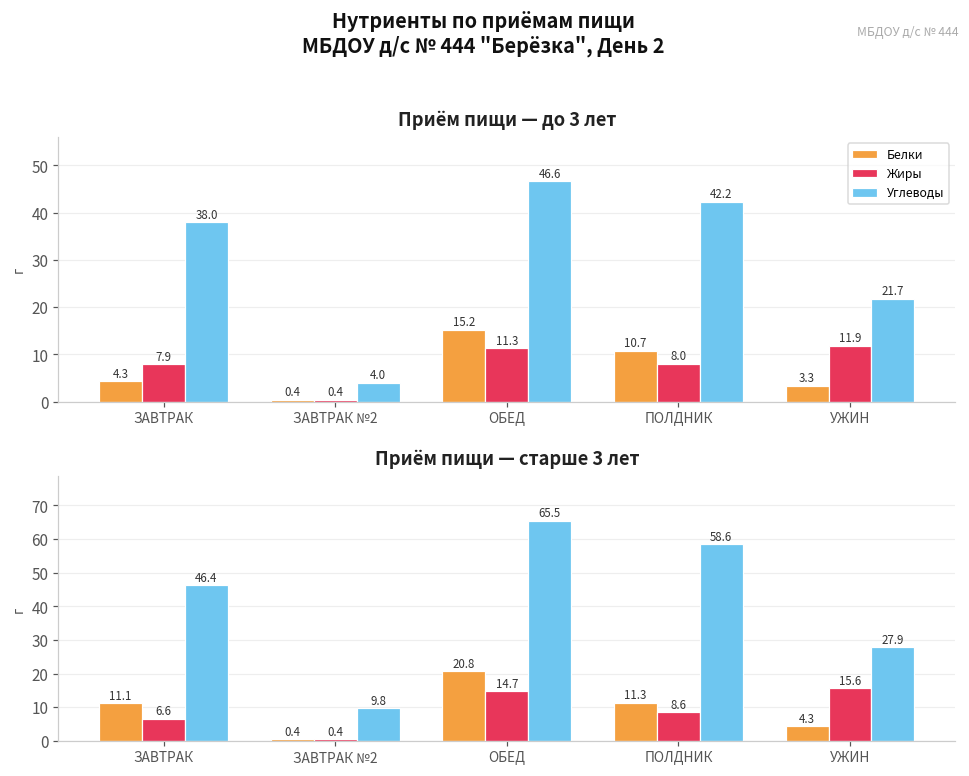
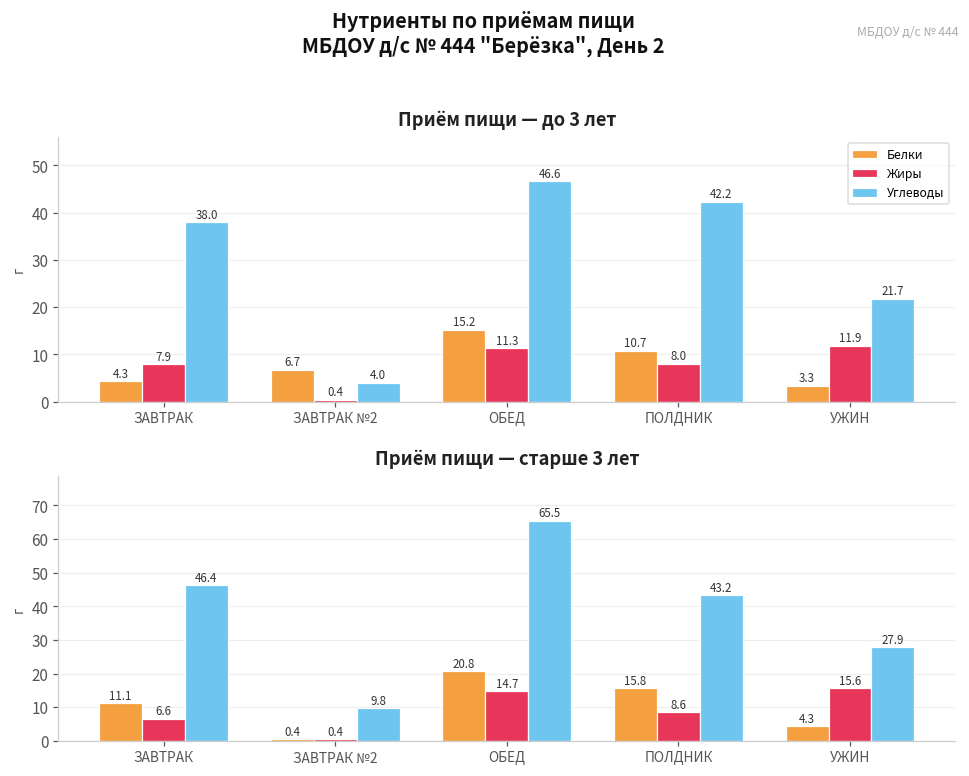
  {
    "Приём пищи — до 3 лет": {
      "Белки": {
        "ЗАВТРАК": 4.3,
-       "ЗАВТРАК №2": 0.4,
+       "ЗАВТРАК №2": 6.7,
        "ОБЕД": 15.2,
        "ПОЛДНИК": 10.7,
        "УЖИН": 3.3
      },
      "Жиры": {
        "ЗАВТРАК": 7.9,
        "ЗАВТРАК №2": 0.4,
        "ОБЕД": 11.3,
        "ПОЛДНИК": 8.0,
        "УЖИН": 11.9
      },
      "Углеводы": {
        "ЗАВТРАК": 38.0,
        "ЗАВТРАК №2": 4.0,
        "ОБЕД": 46.6,
        "ПОЛДНИК": 42.2,
        "УЖИН": 21.7
      }
    },
    "Приём пищи — старше 3 лет": {
      "Белки": {
        "ЗАВТРАК": 11.1,
        "ЗАВТРАК №2": 0.4,
        "ОБЕД": 20.8,
-       "ПОЛДНИК": 11.3,
+       "ПОЛДНИК": 15.8,
        "УЖИН": 4.3
      },
      "Жиры": {
        "ЗАВТРАК": 6.6,
        "ЗАВТРАК №2": 0.4,
        "ОБЕД": 14.7,
        "ПОЛДНИК": 8.6,
        "УЖИН": 15.6
      },
      "Углеводы": {
        "ЗАВТРАК": 46.4,
        "ЗАВТРАК №2": 9.8,
        "ОБЕД": 65.5,
-       "ПОЛДНИК": 58.6,
+       "ПОЛДНИК": 43.2,
        "УЖИН": 27.9
      }
    }
  }
